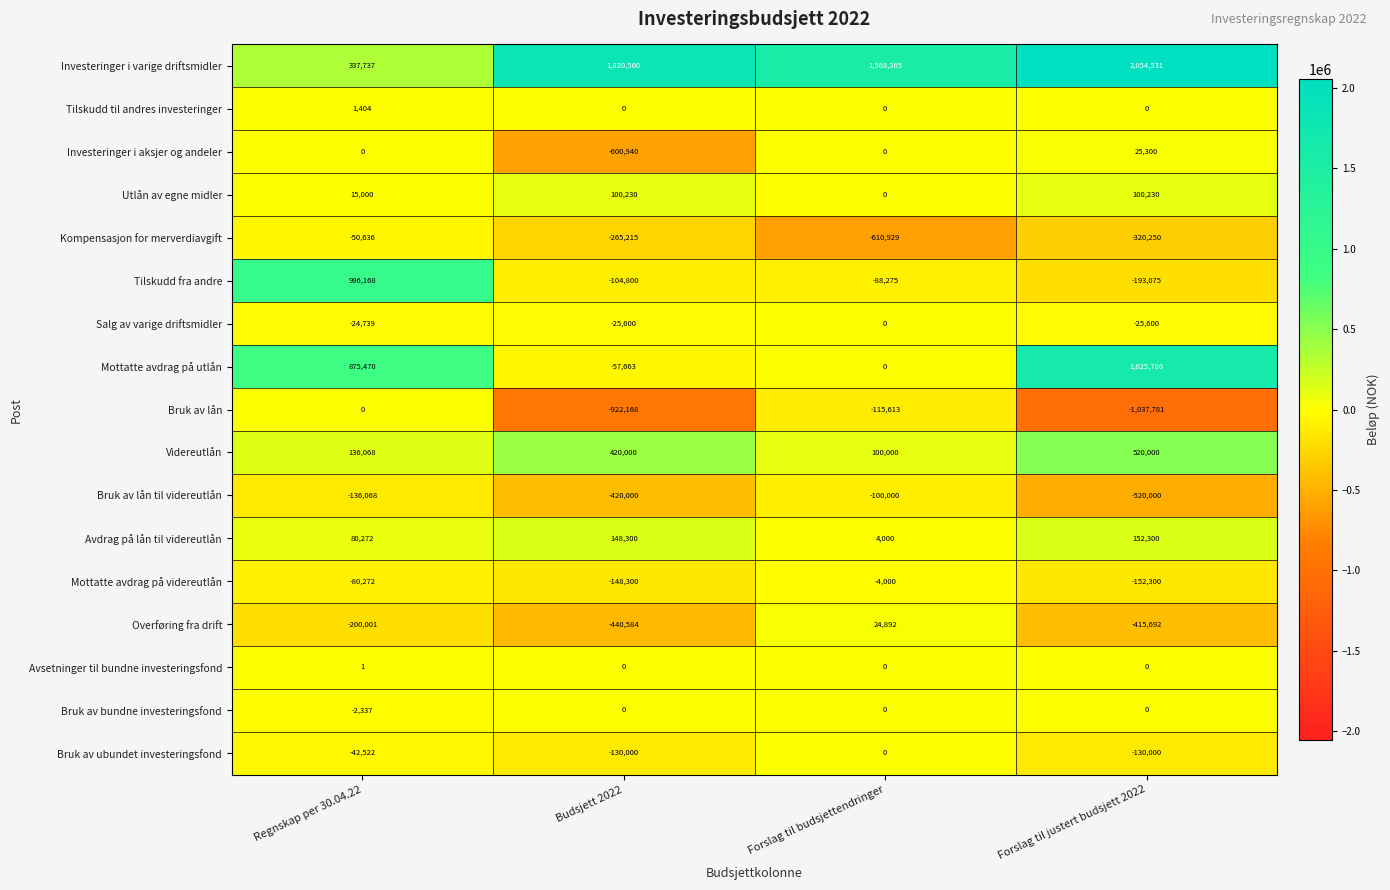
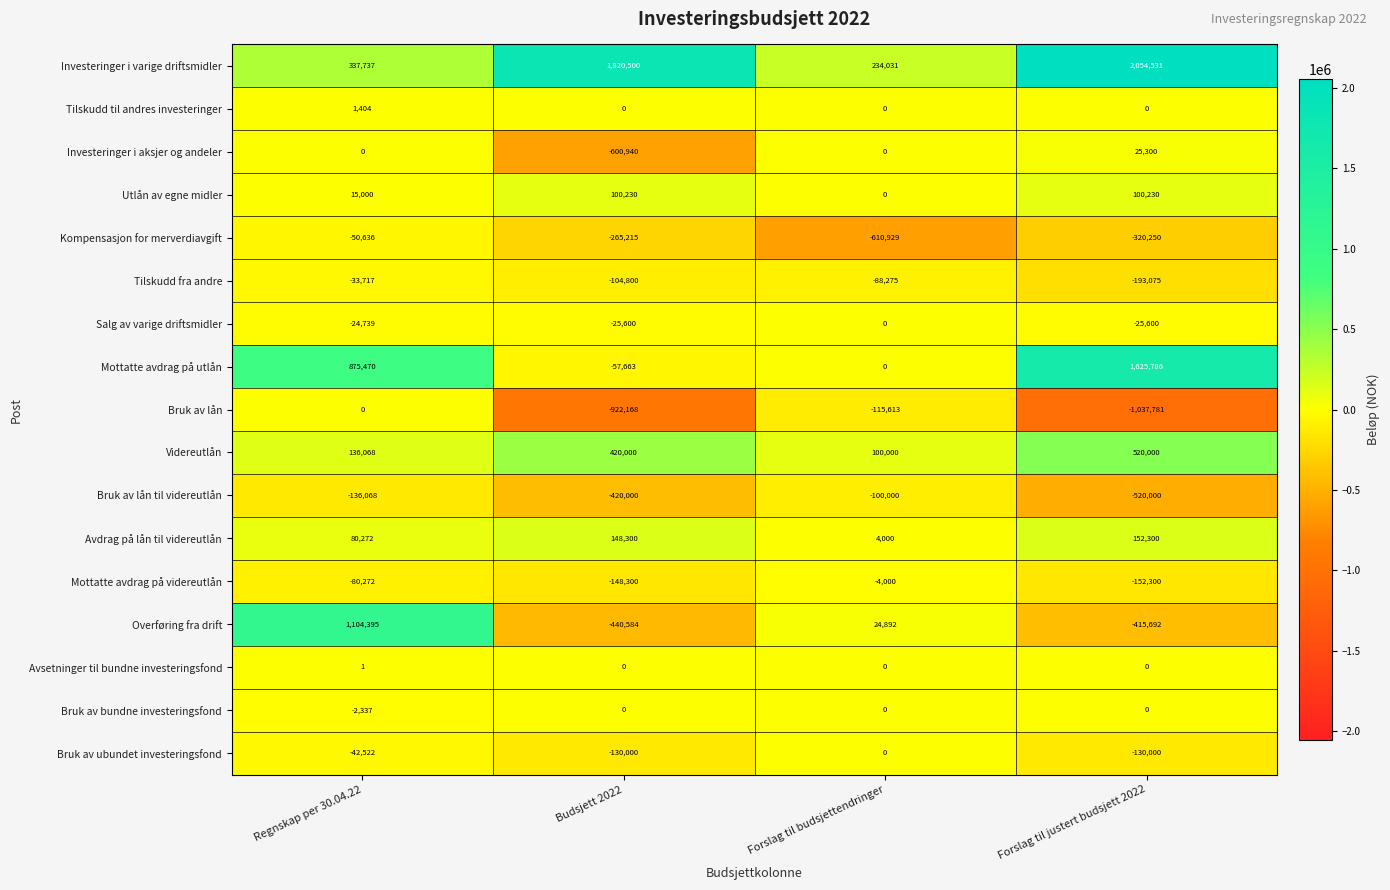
  {
    "Investeringer i varige driftsmidler": {
      "Regnskap per 30.04.22": "337,737",
      "Budsjett 2022": "1,820,500",
-     "Forslag til budsjettendringer": "1,568,365",
+     "Forslag til budsjettendringer": "234,031",
      "Forslag til justert budsjett 2022": "2,054,531"
    },
    "Tilskudd til andres investeringer": {
      "Regnskap per 30.04.22": "1,404",
      "Budsjett 2022": "0",
      "Forslag til budsjettendringer": "0",
      "Forslag til justert budsjett 2022": "0"
    },
    "Investeringer i aksjer og andeler": {
      "Regnskap per 30.04.22": "0",
      "Budsjett 2022": "-600,940",
      "Forslag til budsjettendringer": "0",
      "Forslag til justert budsjett 2022": "25,300"
    },
    "Utlån av egne midler": {
      "Regnskap per 30.04.22": "15,000",
      "Budsjett 2022": "100,230",
      "Forslag til budsjettendringer": "0",
      "Forslag til justert budsjett 2022": "100,230"
    },
    "Kompensasjon for merverdiavgift": {
      "Regnskap per 30.04.22": "-50,636",
      "Budsjett 2022": "-265,215",
      "Forslag til budsjettendringer": "-610,929",
      "Forslag til justert budsjett 2022": "-320,250"
    },
    "Tilskudd fra andre": {
-     "Regnskap per 30.04.22": "996,168",
+     "Regnskap per 30.04.22": "-33,717",
      "Budsjett 2022": "-104,800",
      "Forslag til budsjettendringer": "-88,275",
      "Forslag til justert budsjett 2022": "-193,075"
    },
    "Salg av varige driftsmidler": {
      "Regnskap per 30.04.22": "-24,739",
      "Budsjett 2022": "-25,600",
      "Forslag til budsjettendringer": "0",
      "Forslag til justert budsjett 2022": "-25,600"
    },
    "Mottatte avdrag på utlån": {
      "Regnskap per 30.04.22": "875,470",
      "Budsjett 2022": "-57,663",
      "Forslag til budsjettendringer": "0",
      "Forslag til justert budsjett 2022": "1,625,786"
    },
    "Bruk av lån": {
      "Regnskap per 30.04.22": "0",
      "Budsjett 2022": "-922,168",
      "Forslag til budsjettendringer": "-115,613",
      "Forslag til justert budsjett 2022": "-1,037,781"
    },
    "Videreutlån": {
      "Regnskap per 30.04.22": "136,068",
      "Budsjett 2022": "420,000",
      "Forslag til budsjettendringer": "100,000",
      "Forslag til justert budsjett 2022": "520,000"
    },
    "Bruk av lån til videreutlån": {
      "Regnskap per 30.04.22": "-136,068",
      "Budsjett 2022": "-420,000",
      "Forslag til budsjettendringer": "-100,000",
      "Forslag til justert budsjett 2022": "-520,000"
    },
    "Avdrag på lån til videreutlån": {
      "Regnskap per 30.04.22": "80,272",
      "Budsjett 2022": "148,300",
      "Forslag til budsjettendringer": "4,000",
      "Forslag til justert budsjett 2022": "152,300"
    },
    "Mottatte avdrag på videreutlån": {
      "Regnskap per 30.04.22": "-80,272",
      "Budsjett 2022": "-148,300",
      "Forslag til budsjettendringer": "-4,000",
      "Forslag til justert budsjett 2022": "-152,300"
    },
    "Overføring fra drift": {
-     "Regnskap per 30.04.22": "-200,001",
+     "Regnskap per 30.04.22": "1,104,395",
      "Budsjett 2022": "-440,584",
      "Forslag til budsjettendringer": "24,892",
      "Forslag til justert budsjett 2022": "-415,692"
    },
    "Avsetninger til bundne investeringsfond": {
      "Regnskap per 30.04.22": "1",
      "Budsjett 2022": "0",
      "Forslag til budsjettendringer": "0",
      "Forslag til justert budsjett 2022": "0"
    },
    "Bruk av bundne investeringsfond": {
      "Regnskap per 30.04.22": "-2,337",
      "Budsjett 2022": "0",
      "Forslag til budsjettendringer": "0",
      "Forslag til justert budsjett 2022": "0"
    },
    "Bruk av ubundet investeringsfond": {
      "Regnskap per 30.04.22": "-42,522",
      "Budsjett 2022": "-130,000",
      "Forslag til budsjettendringer": "0",
      "Forslag til justert budsjett 2022": "-130,000"
    }
  }
